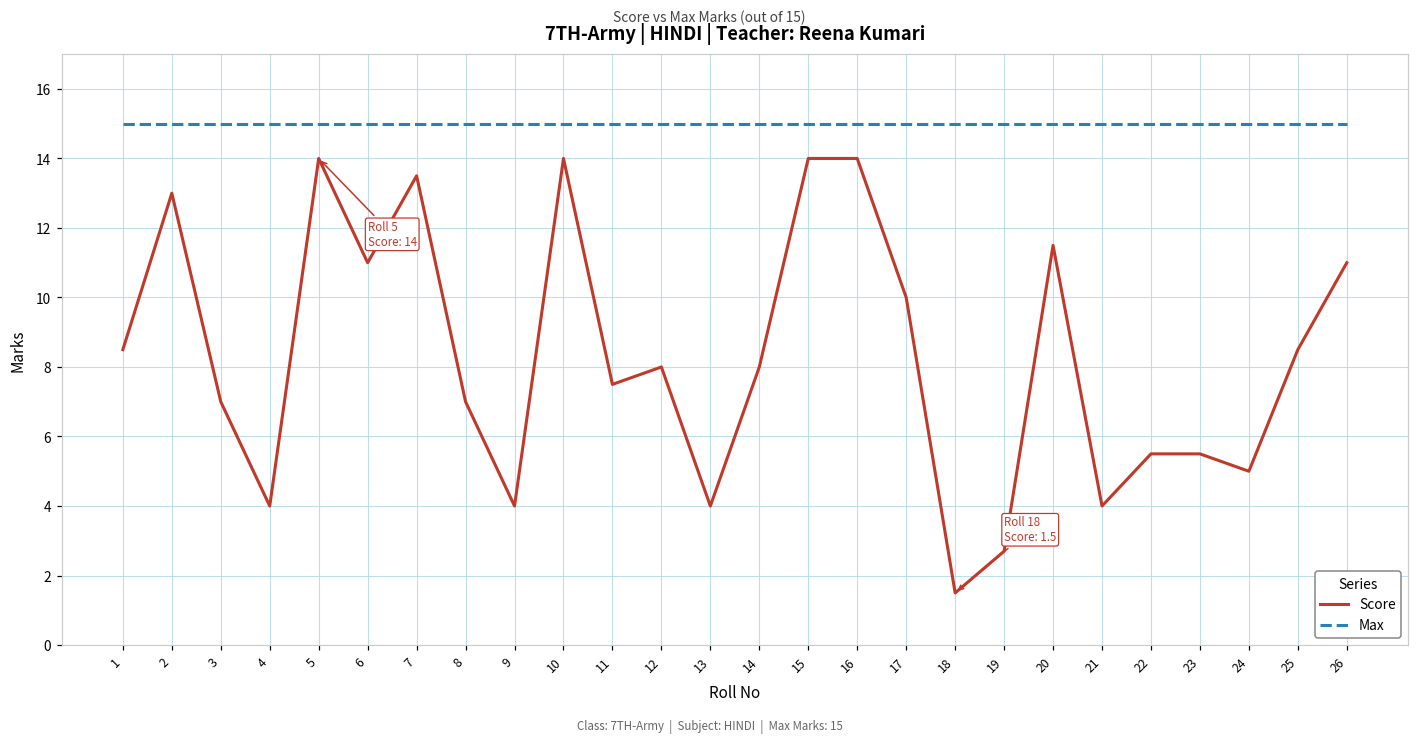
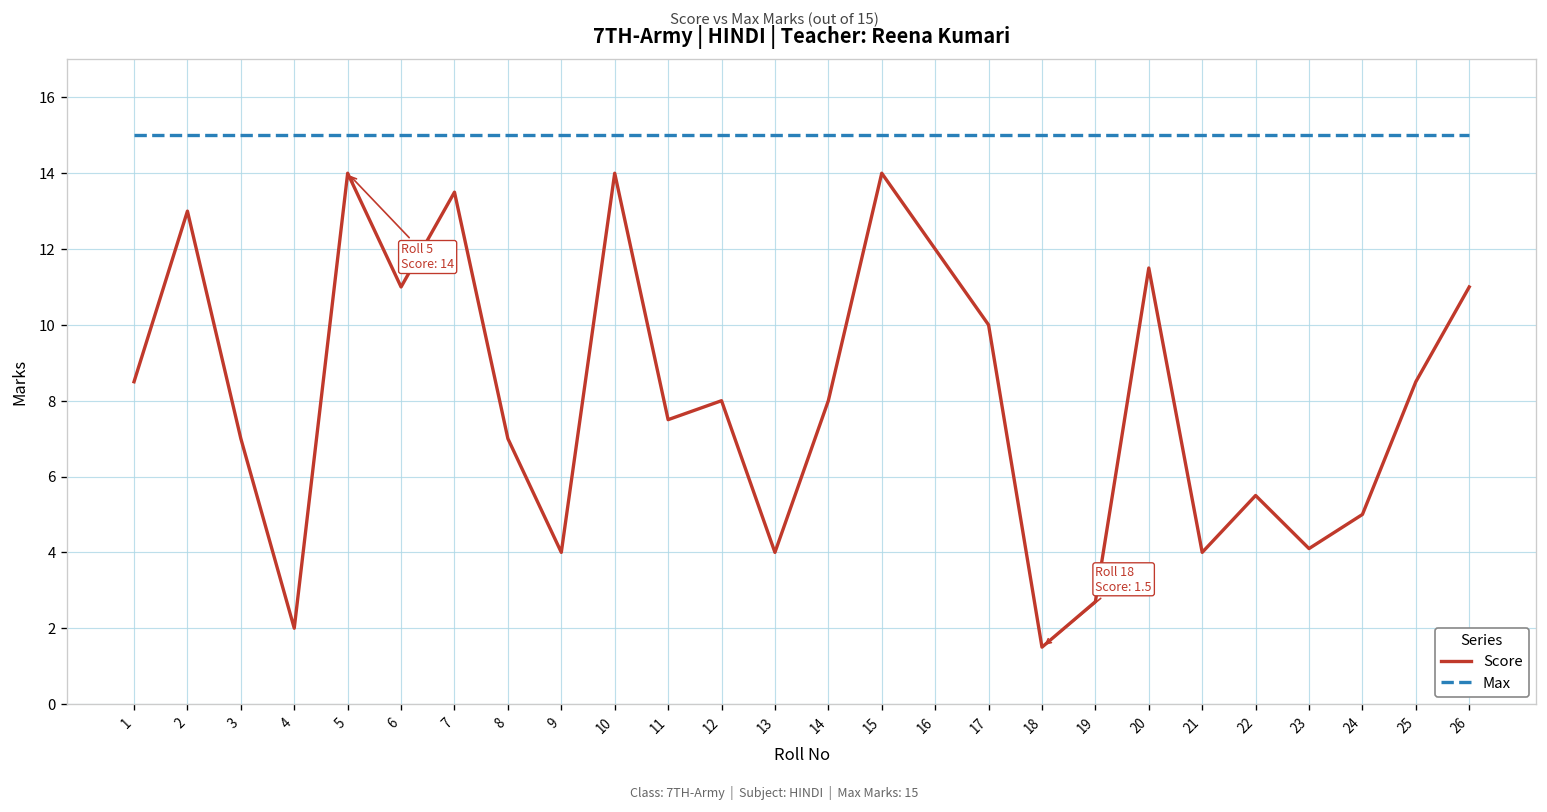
  {
    "Score": {
      "1": 8.5,
      "2": 13.0,
      "3": 7.0,
-     "4": 4,
+     "4": 2,
      "5": 14.0,
      "6": 11.0,
      "8": 7.0,
      "9": 4.0,
      "10": 14.0,
      "11": 7.5,
      "12": 8.0,
      "13": 4.0,
      "14": 8.0,
      "15": 14.0,
-     "16": 14,
+     "16": 12,
      "17": 10.0,
      "18": 1.5,
      "20": 11.5,
      "21": 4.0,
      "22": 5.5,
-     "23": 5.5,
+     "23": 4.1,
      "24": 5.0,
      "25": 8.5,
      "26": 11.0
    },
    "Max": {
      "1": 15.0,
      "2": 15.0,
      "3": 15.0,
      "4": 15.0,
      "5": 15.0,
      "6": 15.0,
      "7": 15.0,
      "8": 15.0,
      "9": 15.0,
      "10": 15.0,
      "11": 15.0,
      "12": 15.0,
      "13": 15.0,
      "14": 15.0,
      "15": 15.0,
      "16": 15.0,
      "17": 15.0,
      "18": 15.0,
      "19": 15.0,
      "20": 15.0,
      "21": 15.0,
      "22": 15.0,
      "23": 15.0,
      "24": 15.0,
      "25": 15.0,
      "26": 15.0
    }
  }
